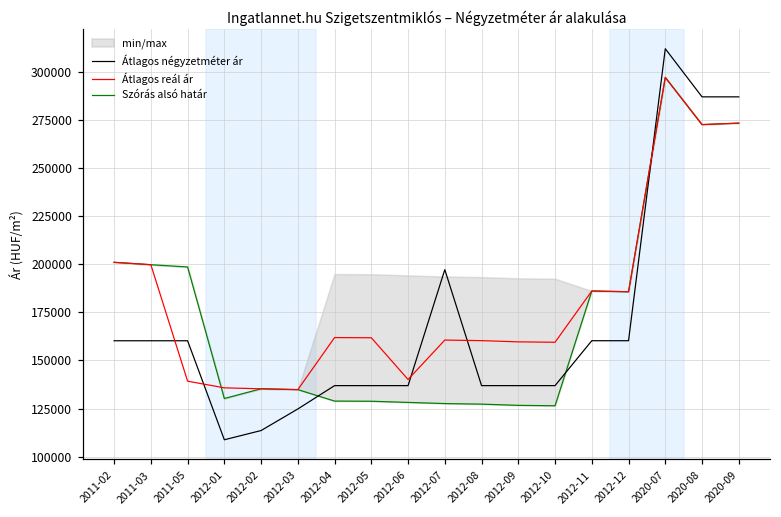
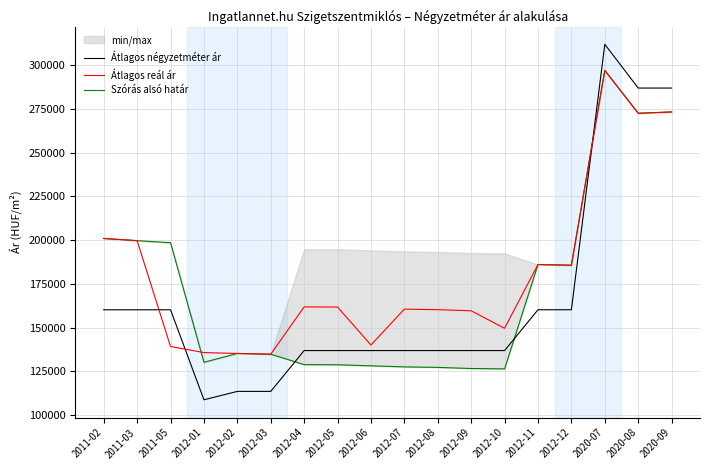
  {
    "Átlagos négyzetméter ár": {
      "2011-02": 160000,
      "2011-03": 160000,
      "2011-05": 160000,
      "2012-01": 109000,
      "2012-02": 114000,
-     "2012-03": 125000,
+     "2012-03": 114000,
      "2012-04": 137000,
      "2012-05": 137000,
      "2012-06": 137000,
-     "2012-07": 197000,
+     "2012-07": 137000,
      "2012-08": 137000,
      "2012-09": 137000,
      "2012-10": 137000,
      "2012-11": 160000,
      "2012-12": 160000,
      "2020-07": 312000,
      "2020-08": 287000,
      "2020-09": 287000
    },
    "Átlagos reál ár": {
      "2011-05": 139000,
      "2012-01": 136000,
      "2012-04": 162000,
      "2012-05": 162000,
      "2012-06": 140000,
      "2012-07": 161000,
      "2012-08": 160000,
      "2012-09": 160000,
-     "2012-10": 159000
+     "2012-10": 150000
    },
    "Szórás alsó határ": {
      "2012-04": 129000,
      "2012-05": 129000,
      "2012-06": 128000,
      "2012-07": 128000,
      "2012-08": 127000,
      "2012-09": 127000,
      "2012-10": 126000
    }
  }
